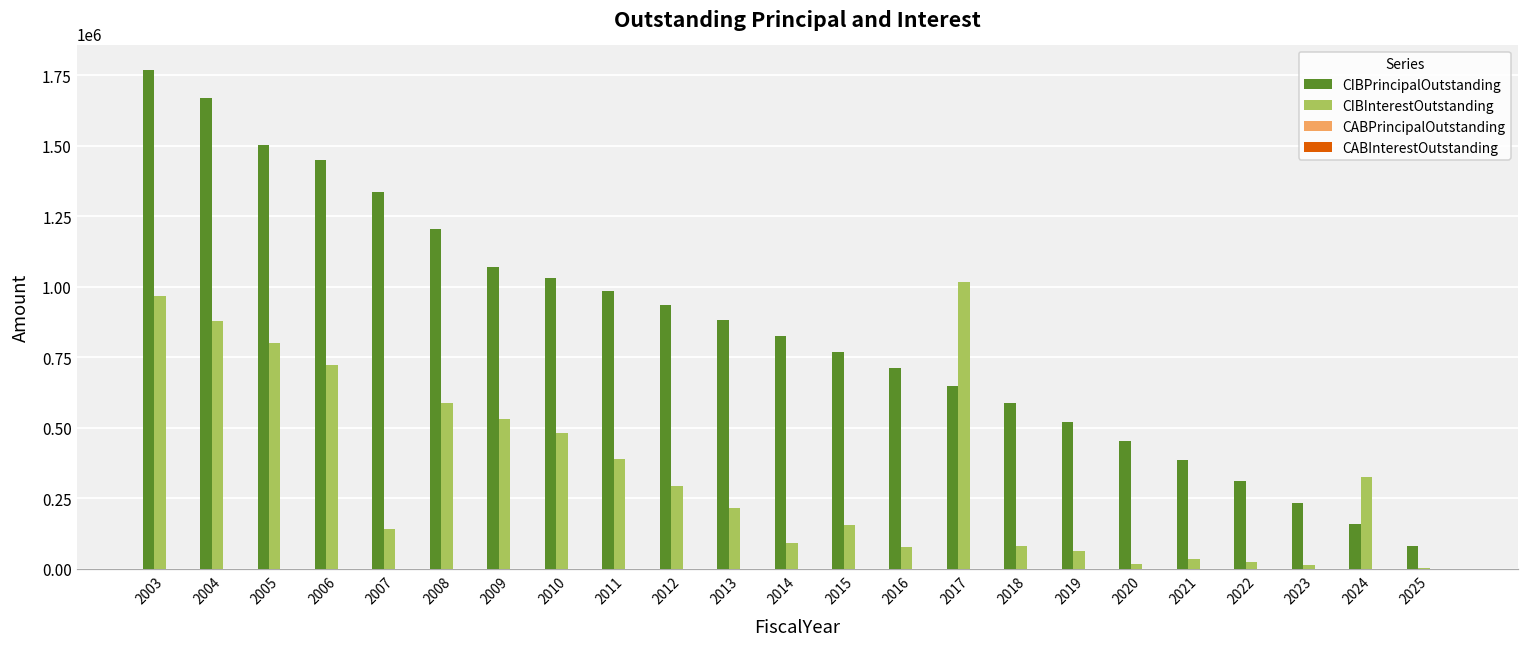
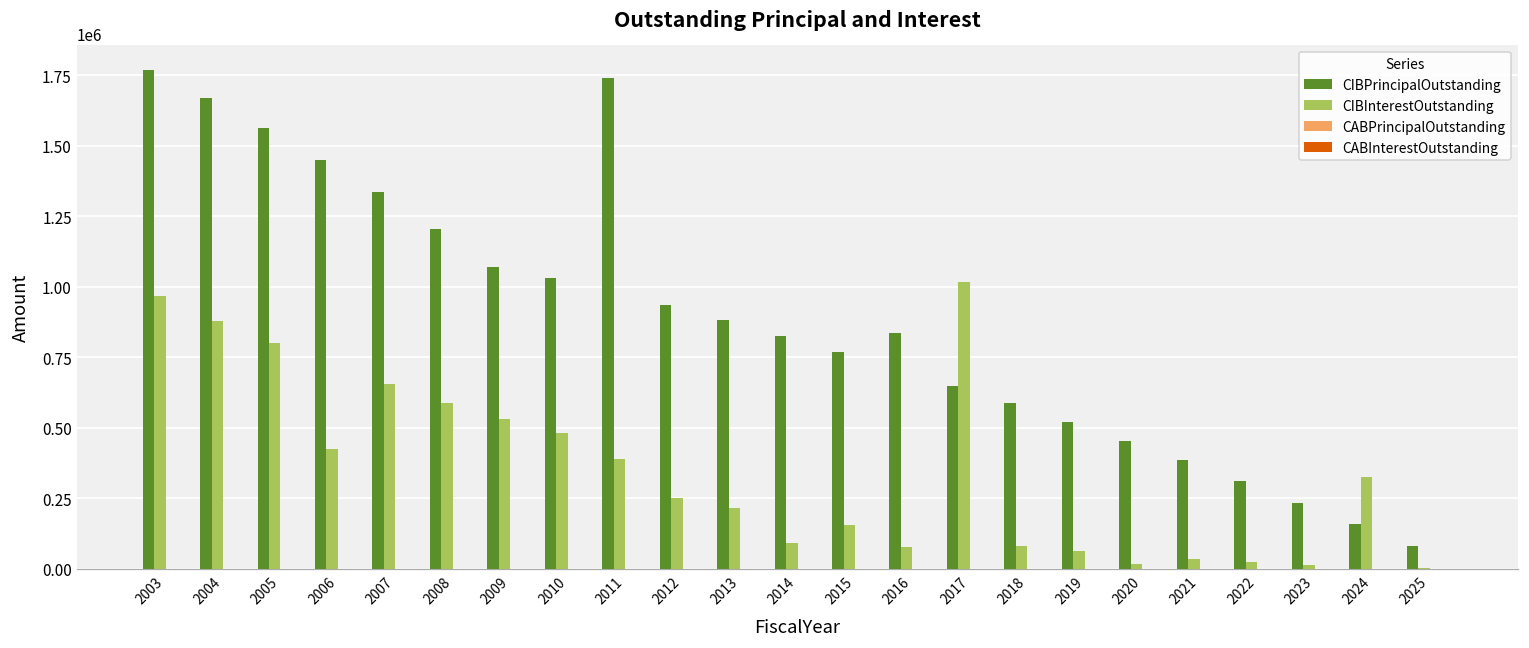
  {
    "CIBPrincipalOutstanding": {
      "2003": 1770000,
      "2004": 1670000,
-     "2005": 1500000,
+     "2005": 1570000,
      "2006": 1450000,
      "2007": 1340000,
      "2008": 1210000,
      "2009": 1070000,
      "2010": 1030000,
-     "2011": 990000,
+     "2011": 1740000,
      "2012": 930000,
      "2013": 880000,
      "2014": 830000,
      "2015": 770000,
-     "2016": 710000,
+     "2016": 840000,
      "2017": 650000,
      "2018": 590000,
      "2019": 520000,
      "2020": 460000,
      "2021": 390000,
      "2022": 310000,
      "2023": 240000,
      "2024": 160000,
      "2025": 80000
    },
    "CIBInterestOutstanding": {
      "2003": 970000,
      "2004": 880000,
      "2005": 800000,
-     "2006": 720000,
-     "2007": 140000,
+     "2006": 430000,
+     "2007": 650000,
      "2008": 590000,
      "2009": 530000,
      "2010": 480000,
      "2011": 390000,
-     "2012": 290000,
+     "2012": 250000,
      "2013": 220000,
      "2014": 90000,
      "2015": 150000,
      "2016": 80000,
      "2017": 1020000,
      "2018": 80000,
      "2019": 60000,
      "2020": 20000,
      "2021": 40000,
      "2022": 20000,
      "2023": 10000,
      "2024": 330000
    },
    "CABPrincipalOutstanding": {
      "2003": 0,
      "2004": 0,
      "2005": 0,
      "2006": 0,
      "2007": 0,
      "2008": 0,
      "2009": 0,
      "2010": 0,
      "2011": 0,
      "2012": 0,
      "2013": 0,
      "2014": 0,
      "2015": 0,
      "2016": 0,
      "2017": 0,
      "2018": 0,
      "2019": 0,
      "2020": 0,
      "2021": 0,
      "2022": 0,
      "2023": 0,
      "2024": 0,
      "2025": 0
    },
    "CABInterestOutstanding": {
      "2003": 0,
      "2004": 0,
      "2005": 0,
      "2006": 0,
      "2007": 0,
      "2008": 0,
      "2009": 0,
      "2010": 0,
      "2011": 0,
      "2012": 0,
      "2013": 0,
      "2014": 0,
      "2015": 0,
      "2016": 0,
      "2017": 0,
      "2018": 0,
      "2019": 0,
      "2020": 0,
      "2021": 0,
      "2022": 0,
      "2023": 0,
      "2024": 0,
      "2025": 0
    }
  }
